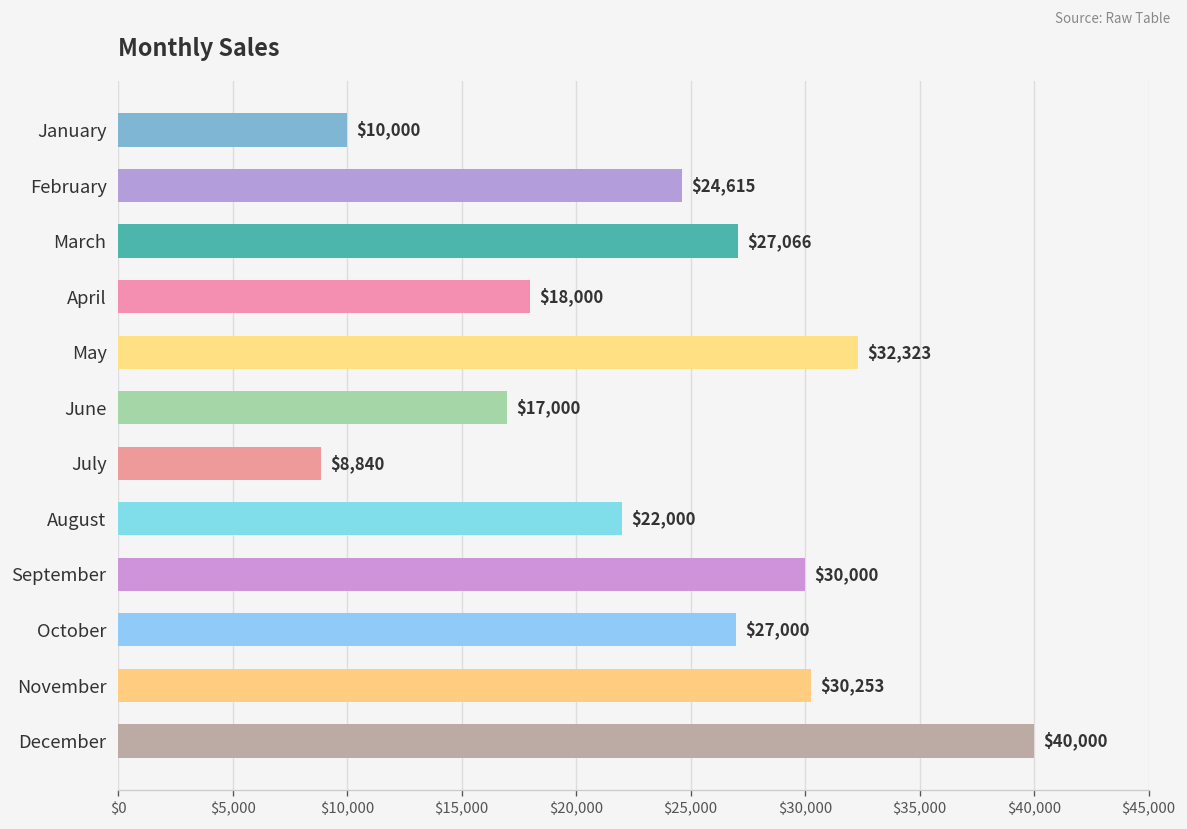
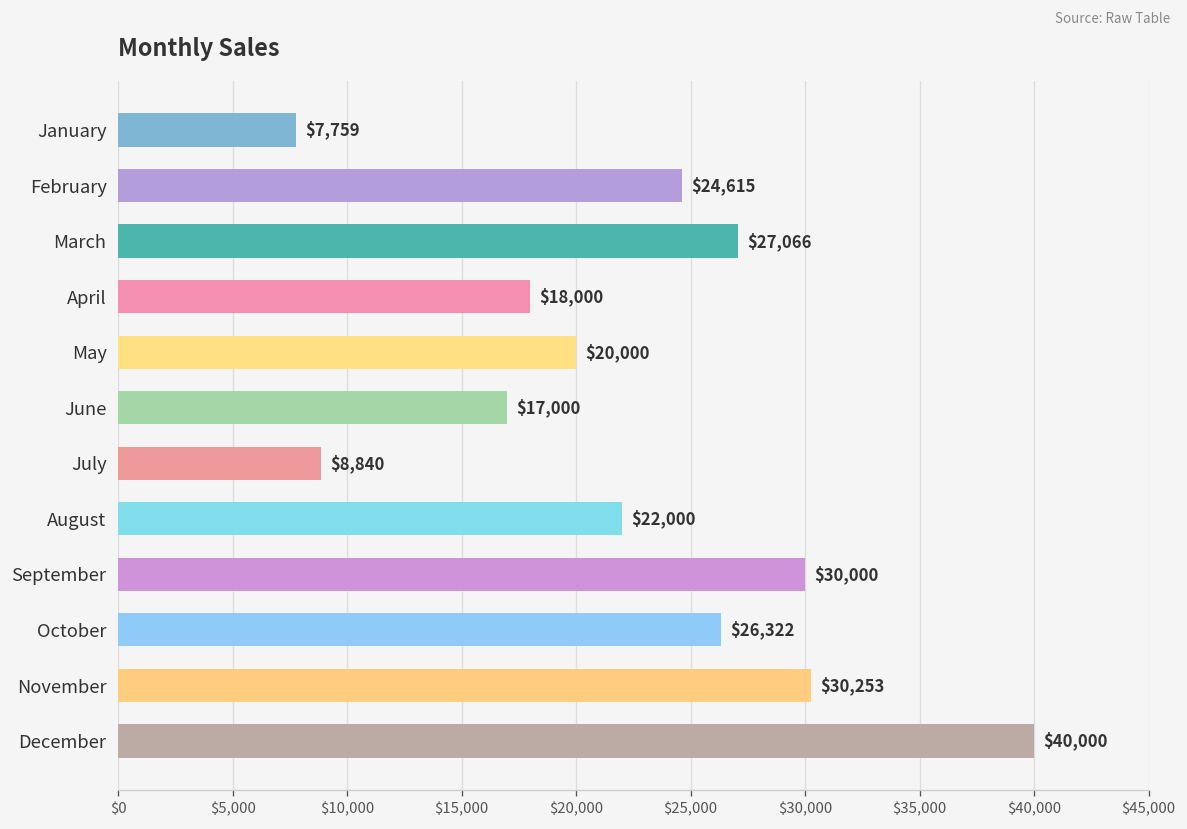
  {
-   "January": "$10,000",
+   "January": "$7,759",
    "February": "$24,615",
    "March": "$27,066",
    "April": "$18,000",
-   "May": "$32,323",
+   "May": "$20,000",
    "June": "$17,000",
    "July": "$8,840",
    "August": "$22,000",
    "September": "$30,000",
-   "October": "$27,000",
+   "October": "$26,322",
    "November": "$30,253",
    "December": "$40,000"
  }
